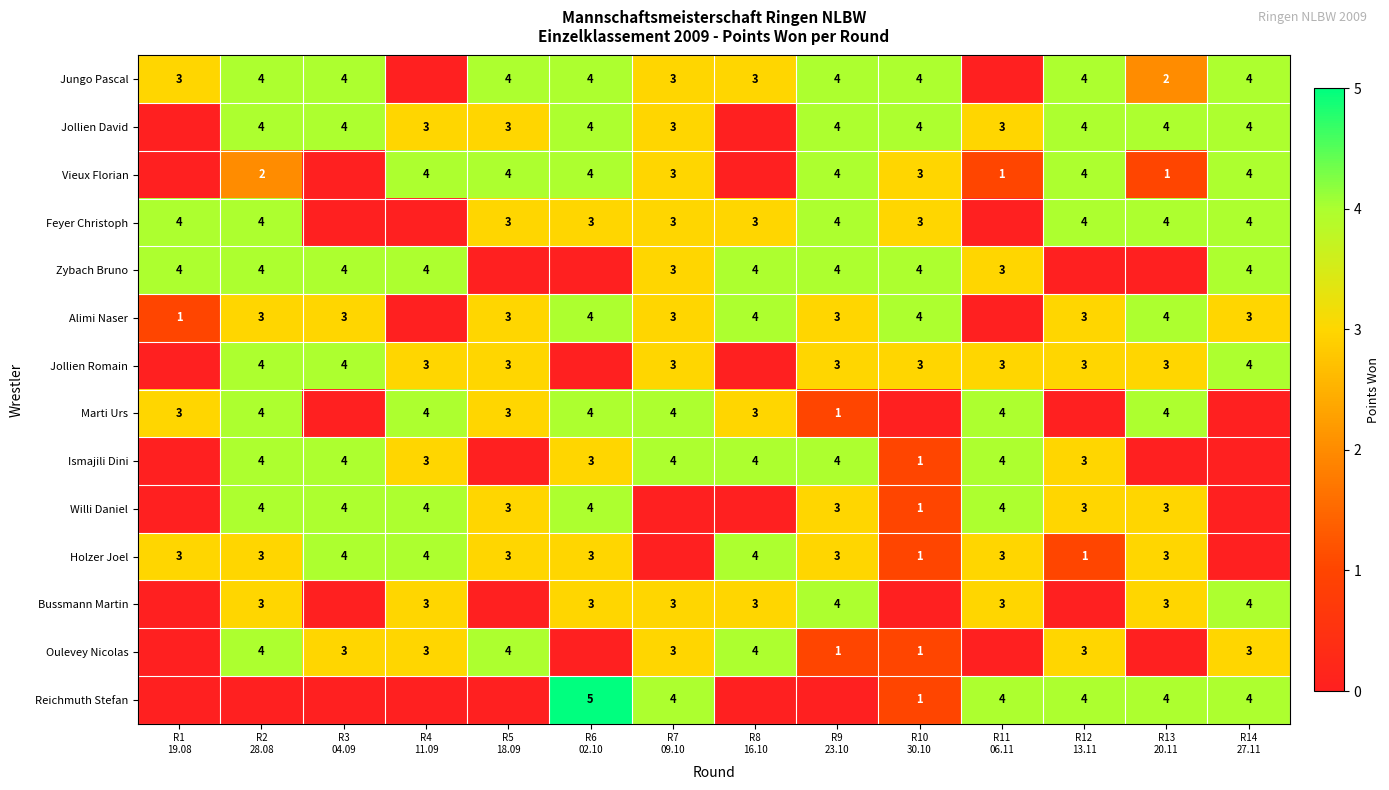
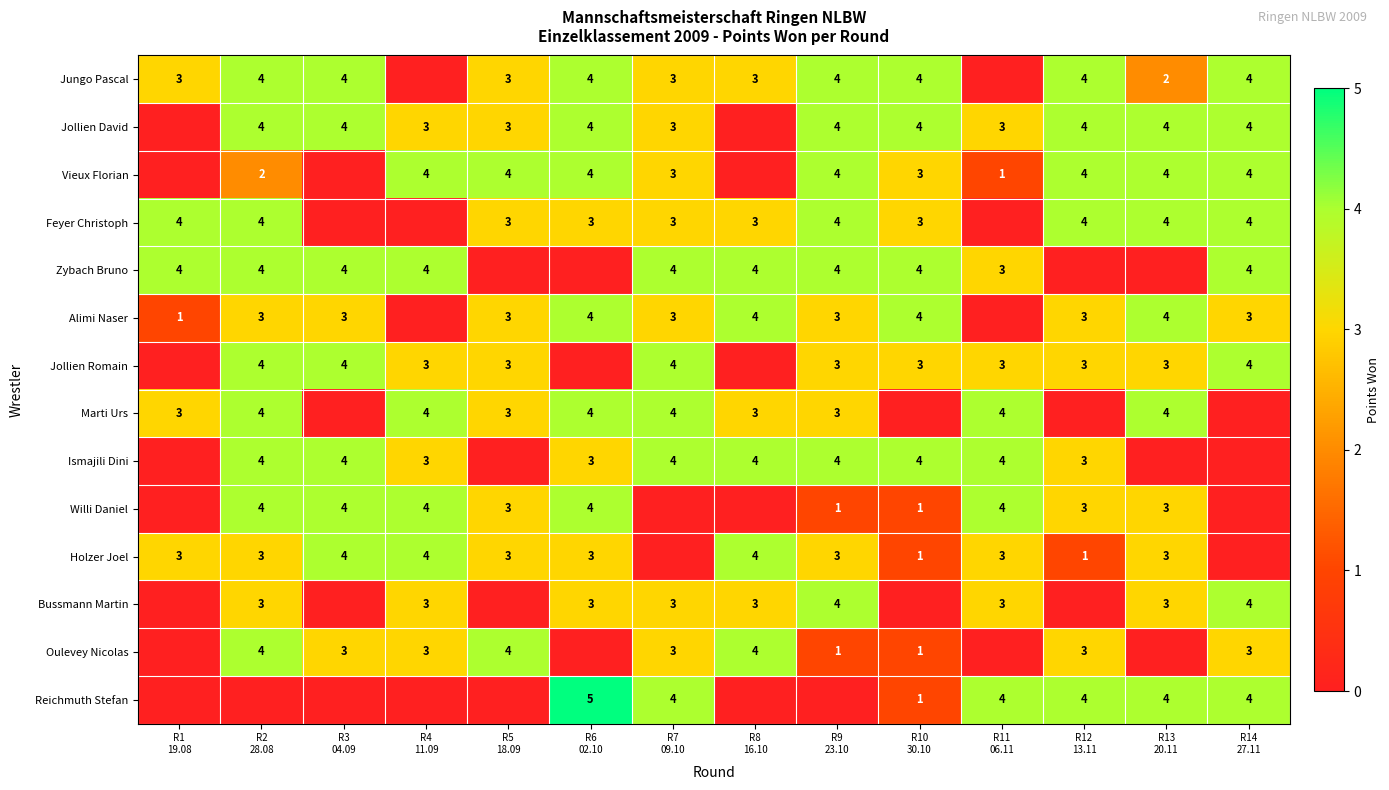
  {
    "Jungo Pascal": {
      "R1 19.08": 3,
      "R2 28.08": 4,
      "R3 04.09": 4,
-     "R5 18.09": 4,
+     "R5 18.09": 3,
      "R6 02.10": 4,
      "R7 09.10": 3,
      "R8 16.10": 3,
      "R9 23.10": 4,
      "R10 30.10": 4,
      "R12 13.11": 4,
      "R13 20.11": 2,
      "R14 27.11": 4
    },
    "Jollien David": {
      "R2 28.08": 4,
      "R3 04.09": 4,
      "R4 11.09": 3,
      "R5 18.09": 3,
      "R6 02.10": 4,
      "R7 09.10": 3,
      "R9 23.10": 4,
      "R10 30.10": 4,
      "R11 06.11": 3,
      "R12 13.11": 4,
      "R13 20.11": 4,
      "R14 27.11": 4
    },
    "Vieux Florian": {
      "R2 28.08": 2,
      "R4 11.09": 4,
      "R5 18.09": 4,
      "R6 02.10": 4,
      "R7 09.10": 3,
      "R9 23.10": 4,
      "R10 30.10": 3,
      "R11 06.11": 1,
      "R12 13.11": 4,
-     "R13 20.11": 1,
+     "R13 20.11": 4,
      "R14 27.11": 4
    },
    "Feyer Christoph": {
      "R1 19.08": 4,
      "R2 28.08": 4,
      "R5 18.09": 3,
      "R6 02.10": 3,
      "R7 09.10": 3,
      "R8 16.10": 3,
      "R9 23.10": 4,
      "R10 30.10": 3,
      "R12 13.11": 4,
      "R13 20.11": 4,
      "R14 27.11": 4
    },
    "Zybach Bruno": {
      "R1 19.08": 4,
      "R2 28.08": 4,
      "R3 04.09": 4,
      "R4 11.09": 4,
-     "R7 09.10": 3,
+     "R7 09.10": 4,
      "R8 16.10": 4,
      "R9 23.10": 4,
      "R10 30.10": 4,
      "R11 06.11": 3,
      "R14 27.11": 4
    },
    "Alimi Naser": {
      "R1 19.08": 1,
      "R2 28.08": 3,
      "R3 04.09": 3,
      "R5 18.09": 3,
      "R6 02.10": 4,
      "R7 09.10": 3,
      "R8 16.10": 4,
      "R9 23.10": 3,
      "R10 30.10": 4,
      "R12 13.11": 3,
      "R13 20.11": 4,
      "R14 27.11": 3
    },
    "Jollien Romain": {
      "R2 28.08": 4,
      "R3 04.09": 4,
      "R4 11.09": 3,
      "R5 18.09": 3,
-     "R7 09.10": 3,
+     "R7 09.10": 4,
      "R9 23.10": 3,
      "R10 30.10": 3,
      "R11 06.11": 3,
      "R12 13.11": 3,
      "R13 20.11": 3,
      "R14 27.11": 4
    },
    "Marti Urs": {
      "R1 19.08": 3,
      "R2 28.08": 4,
      "R4 11.09": 4,
      "R5 18.09": 3,
      "R6 02.10": 4,
      "R7 09.10": 4,
      "R8 16.10": 3,
-     "R9 23.10": 1,
+     "R9 23.10": 3,
      "R11 06.11": 4,
      "R13 20.11": 4
    },
    "Ismajili Dini": {
      "R2 28.08": 4,
      "R3 04.09": 4,
      "R4 11.09": 3,
      "R6 02.10": 3,
      "R7 09.10": 4,
      "R8 16.10": 4,
      "R9 23.10": 4,
-     "R10 30.10": 1,
+     "R10 30.10": 4,
      "R11 06.11": 4,
      "R12 13.11": 3
    },
    "Willi Daniel": {
      "R2 28.08": 4,
      "R3 04.09": 4,
      "R4 11.09": 4,
      "R5 18.09": 3,
      "R6 02.10": 4,
-     "R9 23.10": 3,
+     "R9 23.10": 1,
      "R10 30.10": 1,
      "R11 06.11": 4,
      "R12 13.11": 3,
      "R13 20.11": 3
    },
    "Holzer Joel": {
      "R1 19.08": 3,
      "R2 28.08": 3,
      "R3 04.09": 4,
      "R4 11.09": 4,
      "R5 18.09": 3,
      "R6 02.10": 3,
      "R8 16.10": 4,
      "R9 23.10": 3,
      "R10 30.10": 1,
      "R11 06.11": 3,
      "R12 13.11": 1,
      "R13 20.11": 3
    },
    "Bussmann Martin": {
      "R2 28.08": 3,
      "R4 11.09": 3,
      "R6 02.10": 3,
      "R7 09.10": 3,
      "R8 16.10": 3,
      "R9 23.10": 4,
      "R11 06.11": 3,
      "R13 20.11": 3,
      "R14 27.11": 4
    },
    "Oulevey Nicolas": {
      "R2 28.08": 4,
      "R3 04.09": 3,
      "R4 11.09": 3,
      "R5 18.09": 4,
      "R7 09.10": 3,
      "R8 16.10": 4,
      "R9 23.10": 1,
      "R10 30.10": 1,
      "R12 13.11": 3,
      "R14 27.11": 3
    },
    "Reichmuth Stefan": {
      "R6 02.10": 5,
      "R7 09.10": 4,
      "R10 30.10": 1,
      "R11 06.11": 4,
      "R12 13.11": 4,
      "R13 20.11": 4,
      "R14 27.11": 4
    }
  }
